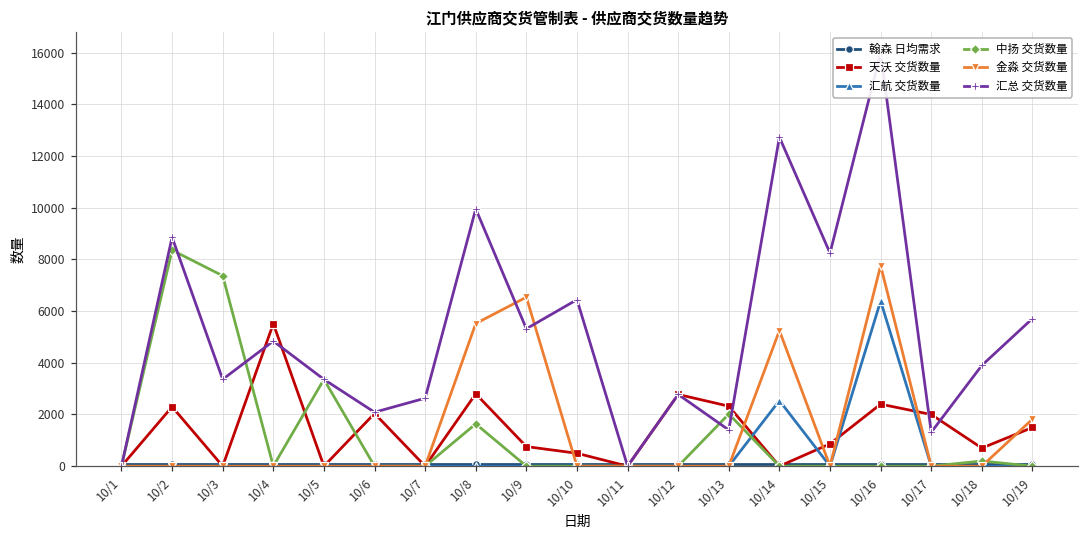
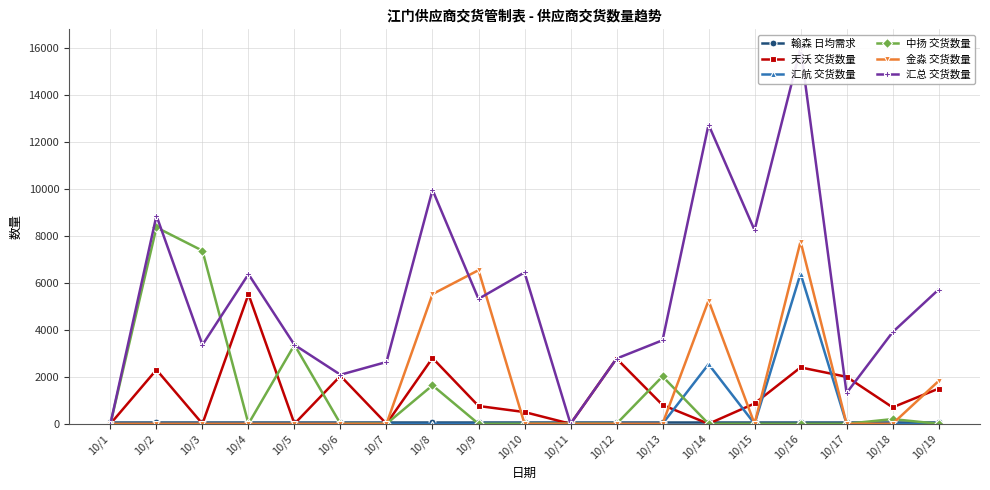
  {
    "天沃 交货数量": {
      "10/2": 2300,
      "10/4": 5500,
      "10/8": 2800,
      "10/9": 800,
      "10/10": 500,
-     "10/13": 2300,
+     "10/13": 800,
      "10/15": 900,
      "10/16": 2400,
      "10/17": 2000,
      "10/18": 700,
      "10/19": 1500
    },
    "汇航 交货数量": {
      "10/14": 2500,
      "10/16": 6400
    },
    "中扬 交货数量": {
      "10/2": 8400,
      "10/3": 7400,
      "10/8": 1600,
      "10/13": 2000,
      "10/18": 200
    },
    "金淼 交货数量": {
      "10/8": 5500,
      "10/9": 6500,
      "10/14": 5200,
      "10/16": 7800,
      "10/19": 1800
    },
    "汇总 交货数量": {
      "10/2": 8900,
      "10/3": 3400,
-     "10/4": 4800,
+     "10/4": 6400,
      "10/7": 2600,
      "10/8": 10000,
      "10/9": 5300,
      "10/10": 6400,
-     "10/13": 1400,
+     "10/13": 3600,
      "10/14": 12700,
      "10/15": 8200,
      "10/17": 1300,
      "10/18": 3900,
      "10/19": 5700
    }
  }
